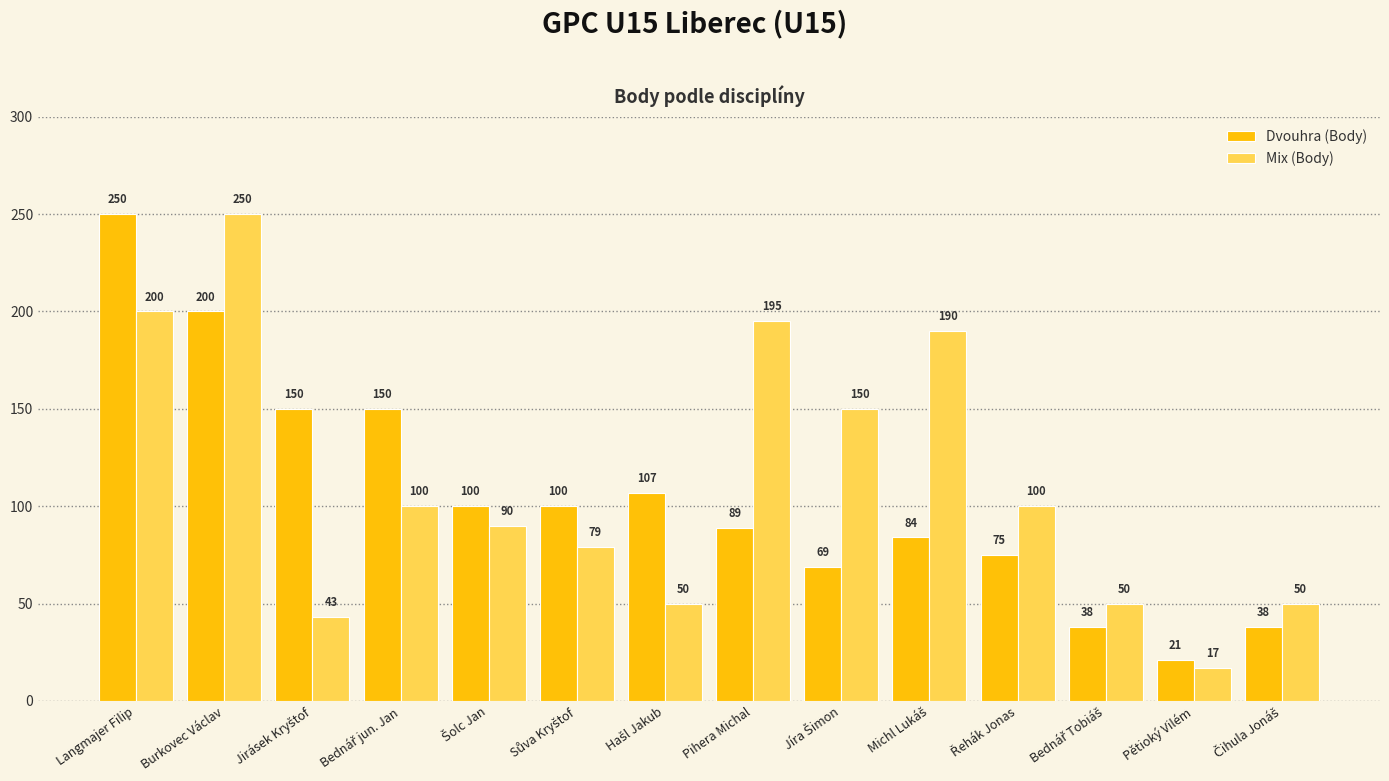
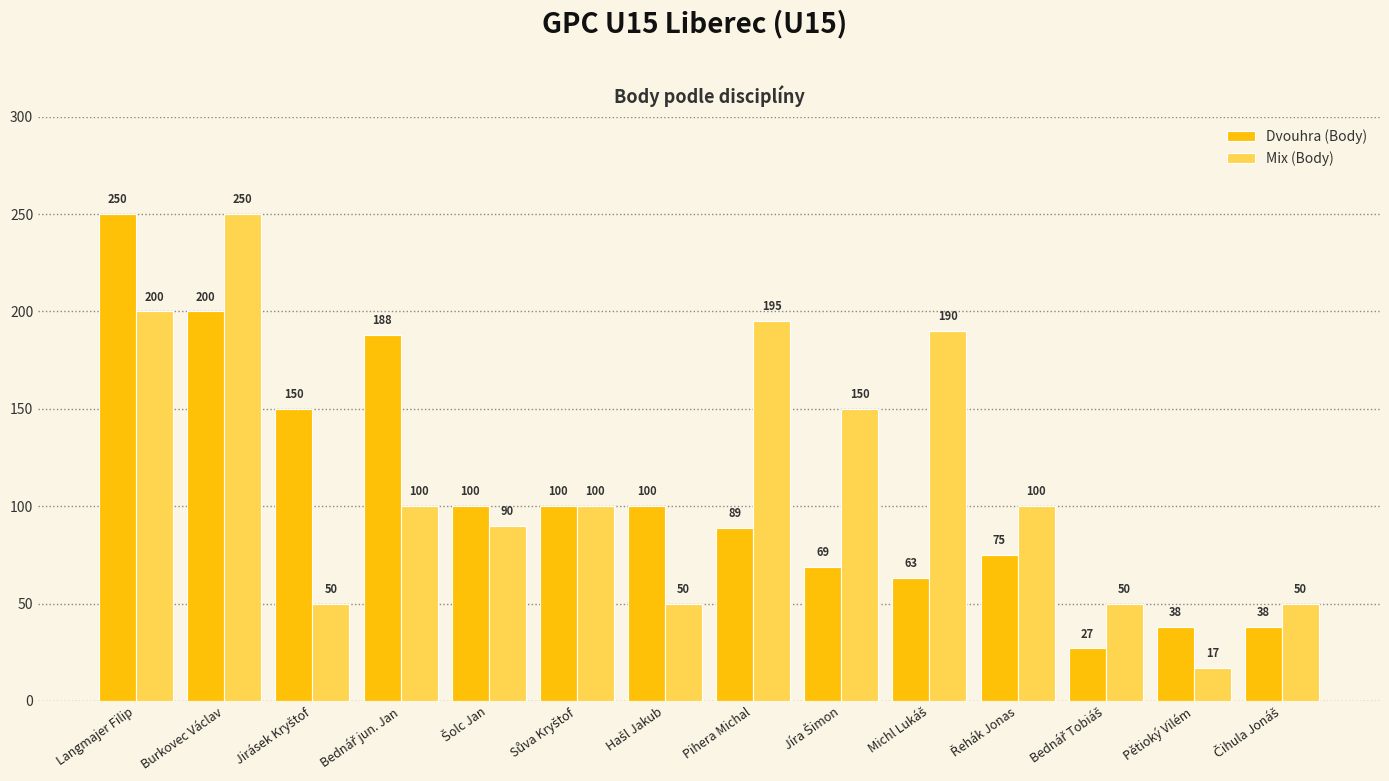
  {
    "Dvouhra (Body)": {
      "Langmajer Filip": 250,
      "Burkovec Václav": 200,
      "Jirásek Kryštof": 150,
-     "Bednář jun. Jan": 150,
+     "Bednář jun. Jan": 188,
      "Šolc Jan": 100,
      "Sůva Kryštof": 100,
-     "Hašl Jakub": 107,
+     "Hašl Jakub": 100,
      "Pihera Michal": 89,
      "Jíra Šimon": 69,
-     "Michl Lukáš": 84,
+     "Michl Lukáš": 63,
      "Řehák Jonas": 75,
-     "Bednář Tobiáš": 38,
-     "Pětioký Vilém": 21,
+     "Bednář Tobiáš": 27,
+     "Pětioký Vilém": 38,
      "Čihula Jonáš": 38
    },
    "Mix (Body)": {
      "Langmajer Filip": 200,
      "Burkovec Václav": 250,
-     "Jirásek Kryštof": 43,
+     "Jirásek Kryštof": 50,
      "Bednář jun. Jan": 100,
      "Šolc Jan": 90,
-     "Sůva Kryštof": 79,
+     "Sůva Kryštof": 100,
      "Hašl Jakub": 50,
      "Pihera Michal": 195,
      "Jíra Šimon": 150,
      "Michl Lukáš": 190,
      "Řehák Jonas": 100,
      "Bednář Tobiáš": 50,
      "Pětioký Vilém": 17,
      "Čihula Jonáš": 50
    }
  }
